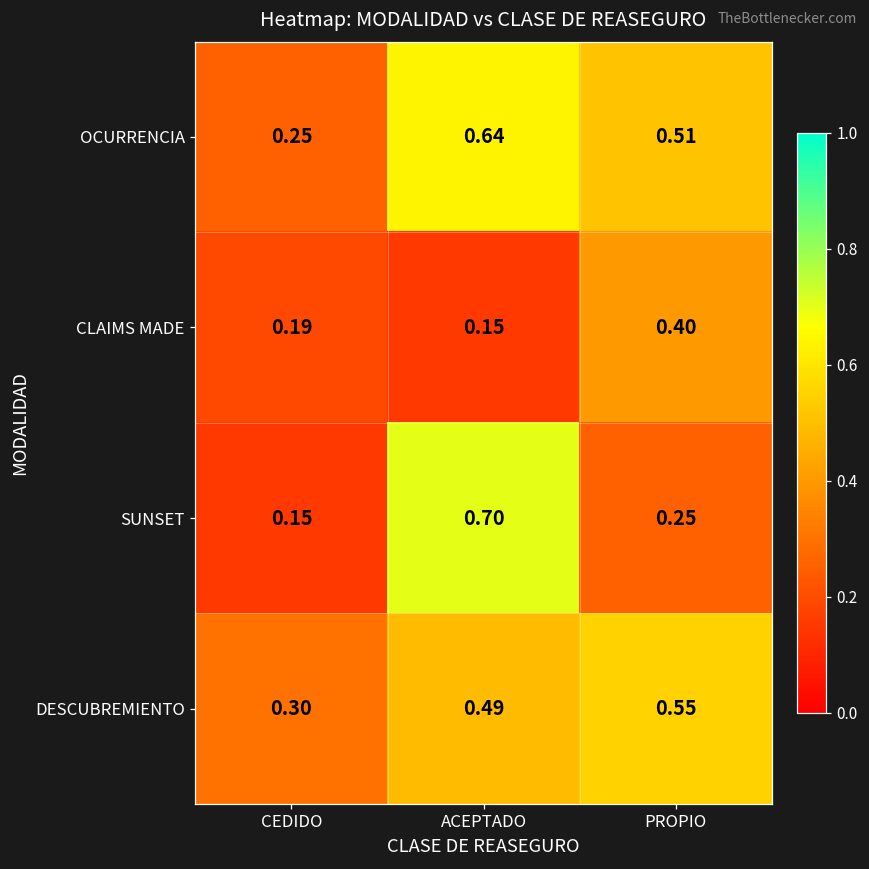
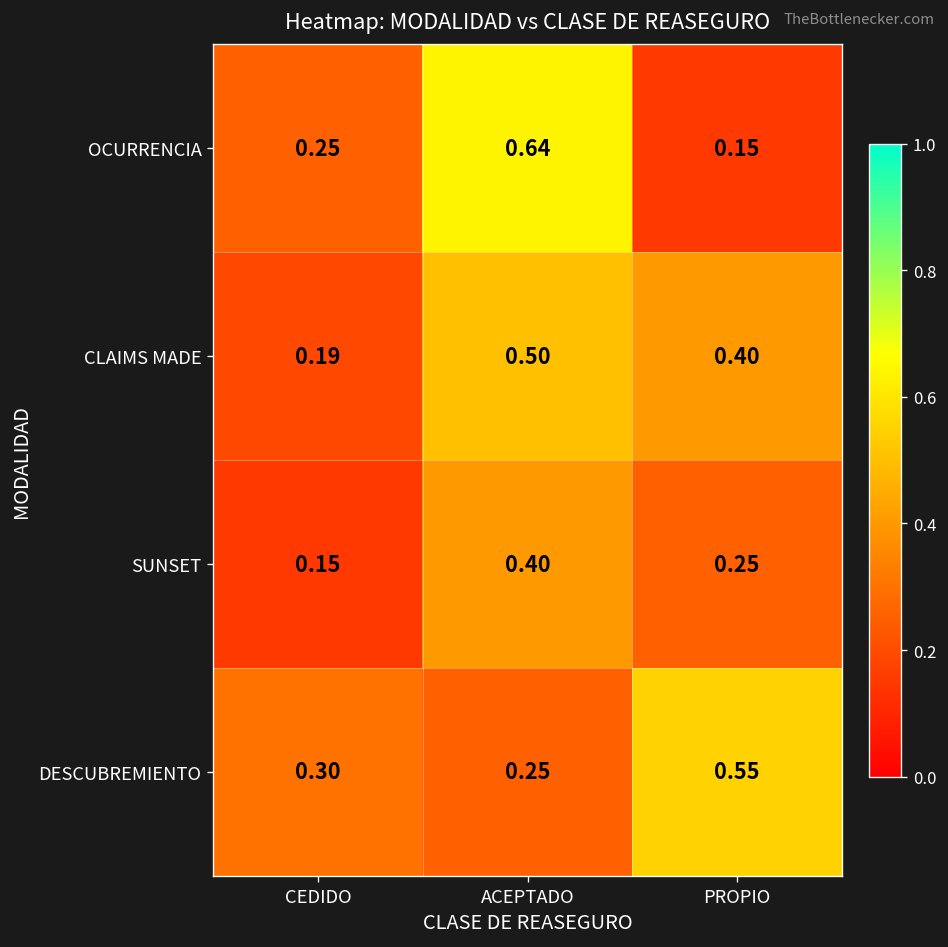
  {
    "OCURRENCIA": {
      "CEDIDO": 0.25,
      "ACEPTADO": 0.64,
-     "PROPIO": 0.51
+     "PROPIO": 0.15
    },
    "CLAIMS MADE": {
      "CEDIDO": 0.19,
-     "ACEPTADO": 0.15,
+     "ACEPTADO": 0.50,
      "PROPIO": 0.40
    },
    "SUNSET": {
      "CEDIDO": 0.15,
-     "ACEPTADO": 0.70,
+     "ACEPTADO": 0.40,
      "PROPIO": 0.25
    },
    "DESCUBREMIENTO": {
      "CEDIDO": 0.30,
-     "ACEPTADO": 0.49,
+     "ACEPTADO": 0.25,
      "PROPIO": 0.55
    }
  }
